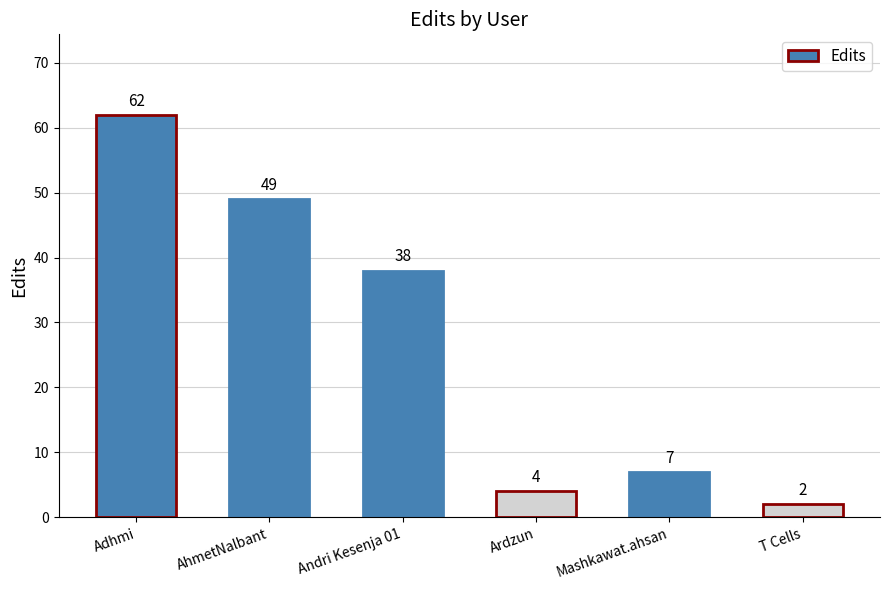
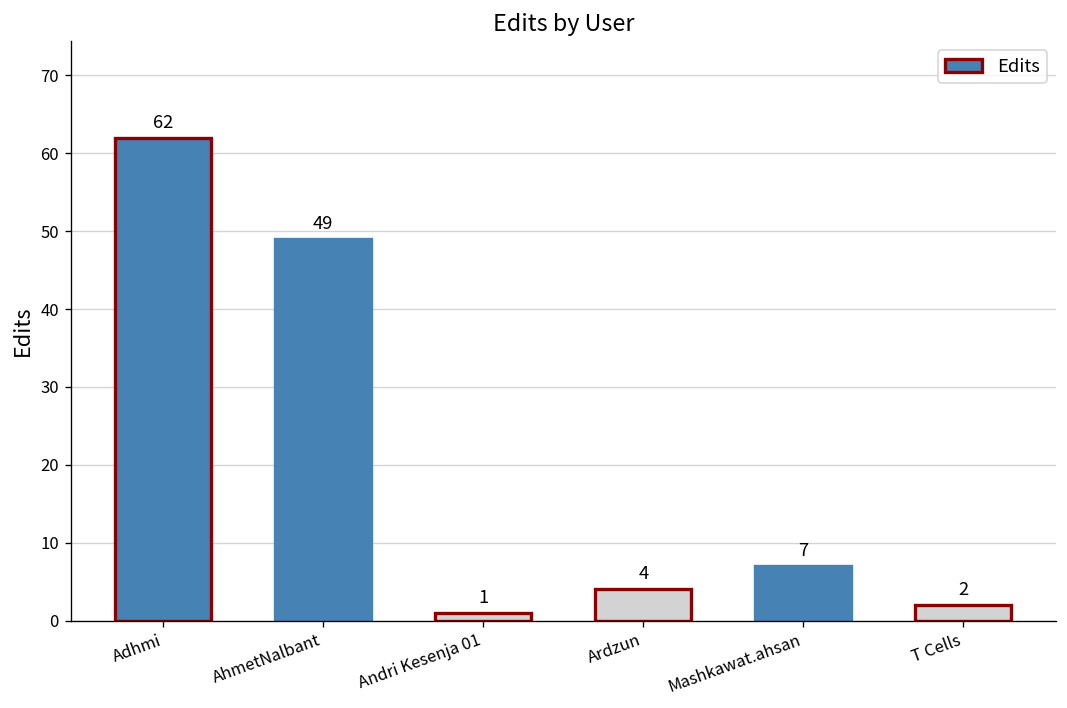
  {
    "Adhmi": 62,
    "AhmetNalbant": 49,
-   "Andri Kesenja 01": 38,
+   "Andri Kesenja 01": 1,
    "Ardzun": 4,
    "Mashkawat.ahsan": 7,
    "T Cells": 2
  }
